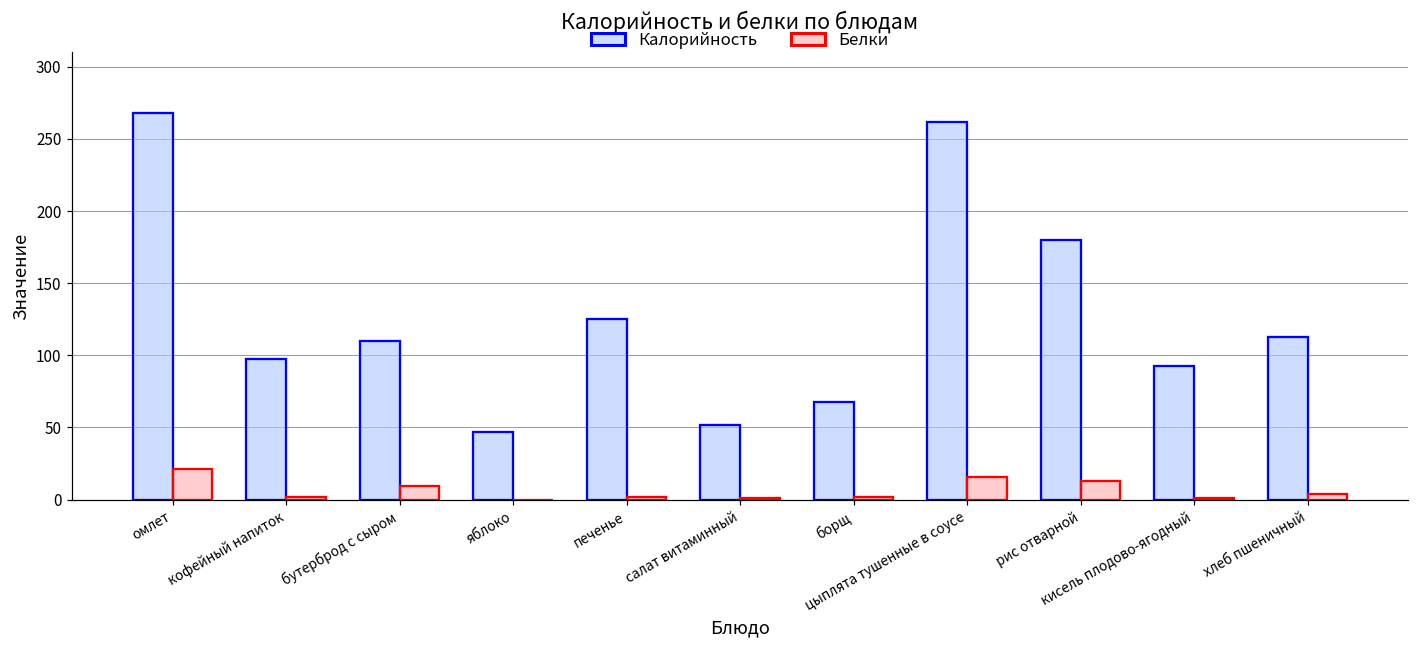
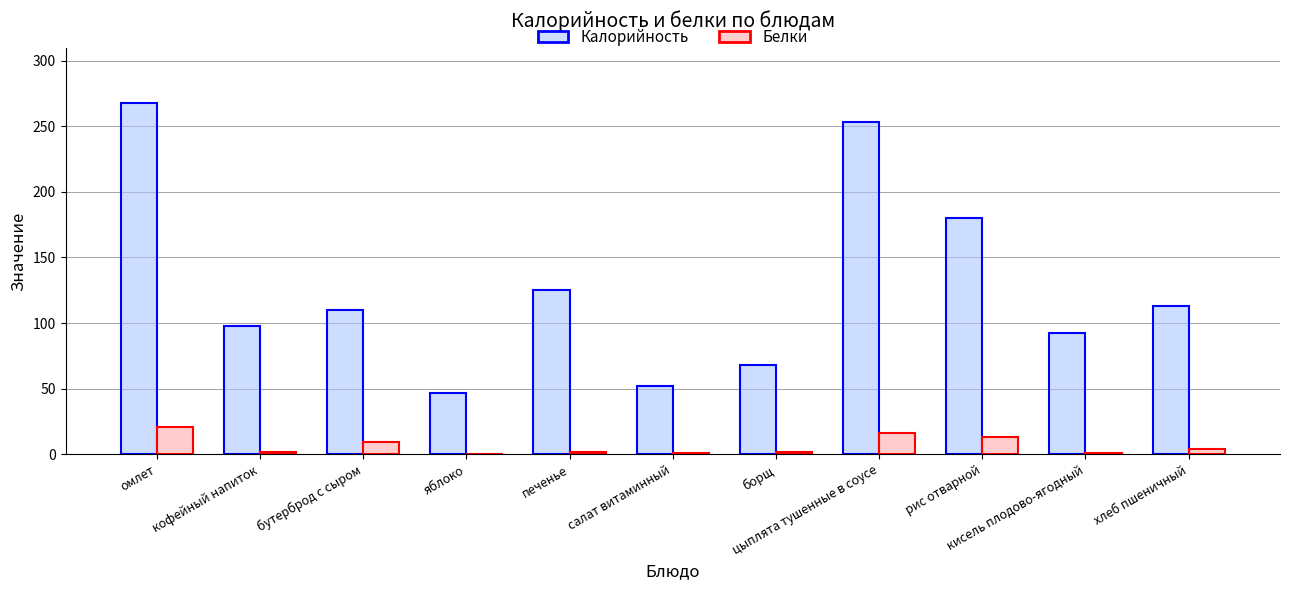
  {
    "Калорийность": {
      "омлет": 268,
      "кофейный напиток": 98,
      "бутерброд с сыром": 110,
      "яблоко": 47,
      "печенье": 125,
      "салат витаминный": 52,
      "борщ": 68,
-     "цыплята тушенные в соусе": 261,
+     "цыплята тушенные в соусе": 253,
      "рис отварной": 180,
      "кисель плодово-ягодный": 93,
      "хлеб пшеничный": 113
    },
    "Белки": {
      "омлет": 21,
      "бутерброд с сыром": 9,
      "яблоко": 0,
      "печенье": 2,
      "борщ": 2,
      "цыплята тушенные в соусе": 16,
      "рис отварной": 13,
      "хлеб пшеничный": 4
    }
  }
